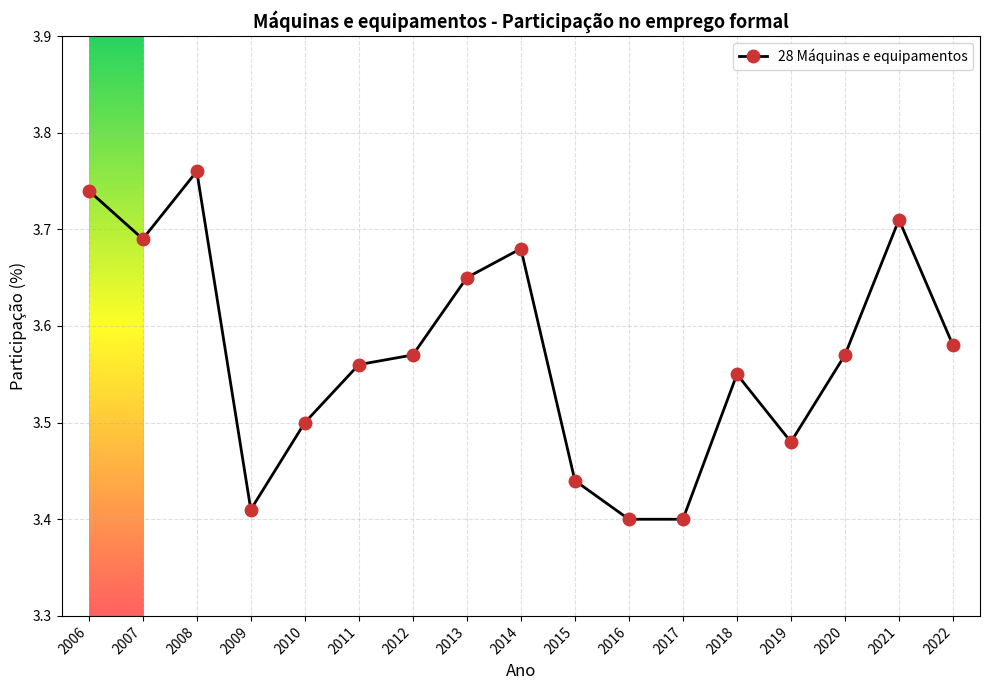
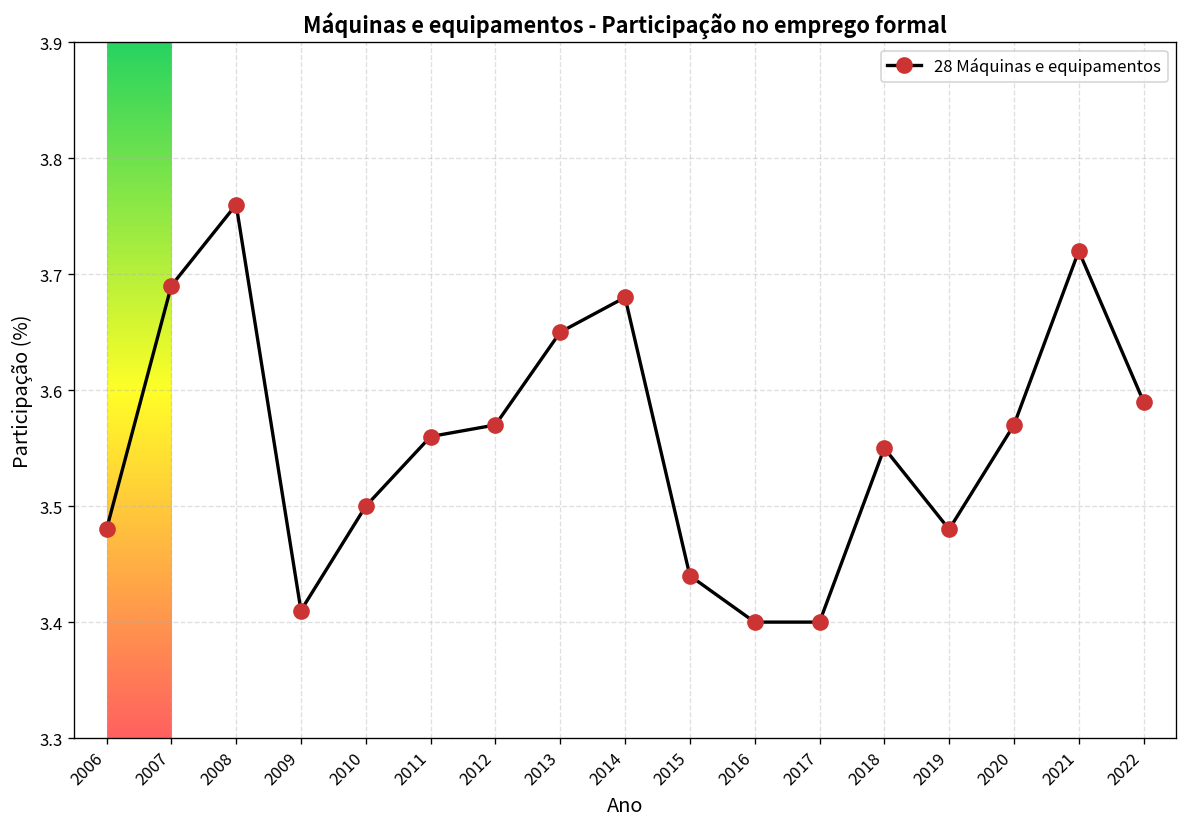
  {
-   "2006": 3.74,
+   "2006": 3.48,
    "2007": 3.69,
    "2008": 3.76,
    "2009": 3.41,
    "2010": 3.50,
    "2011": 3.56,
    "2012": 3.57,
    "2013": 3.65,
    "2014": 3.68,
    "2015": 3.44,
    "2016": 3.40,
    "2017": 3.40,
    "2018": 3.55,
    "2019": 3.48,
    "2020": 3.57,
-   "2021": 3.71,
-   "2022": 3.58
+   "2021": 3.72,
+   "2022": 3.59
  }
